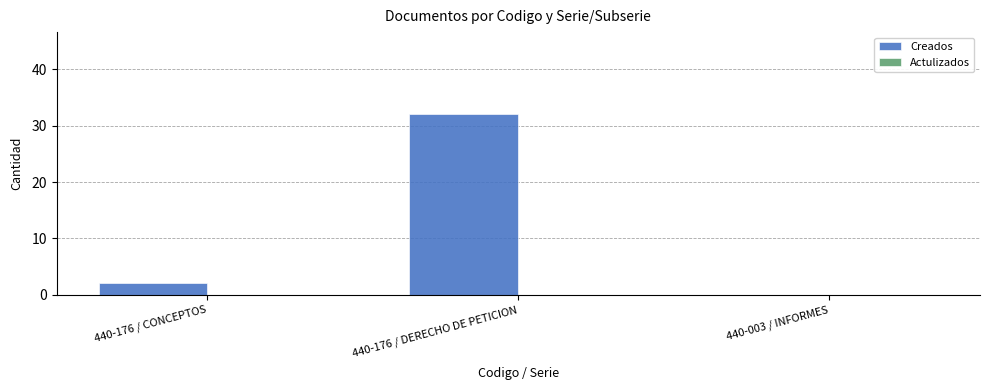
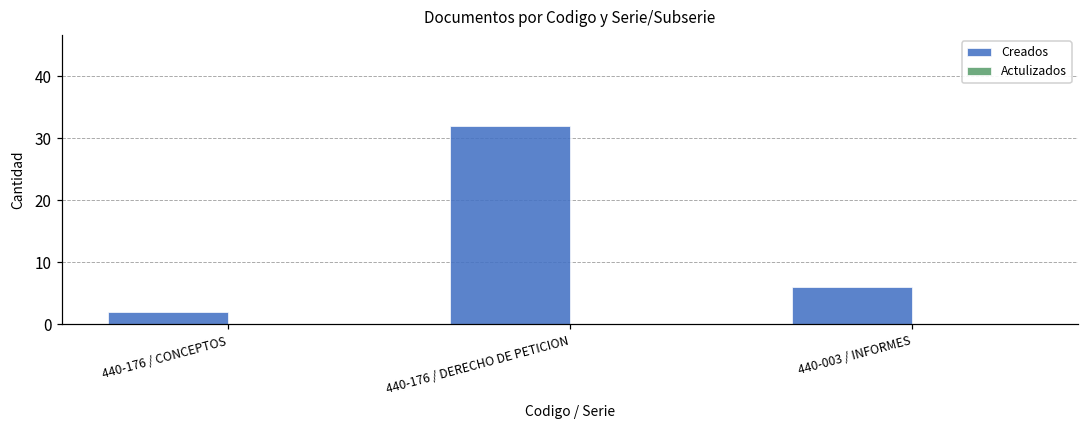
  {
    "Creados": {
      "440-176 / CONCEPTOS": 2,
      "440-176 / DERECHO DE PETICION": 32,
-     "440-003 / INFORMES": 0
+     "440-003 / INFORMES": 6
    },
    "Actulizados": {
      "440-176 / CONCEPTOS": 0,
      "440-176 / DERECHO DE PETICION": 0,
      "440-003 / INFORMES": 0
    }
  }
